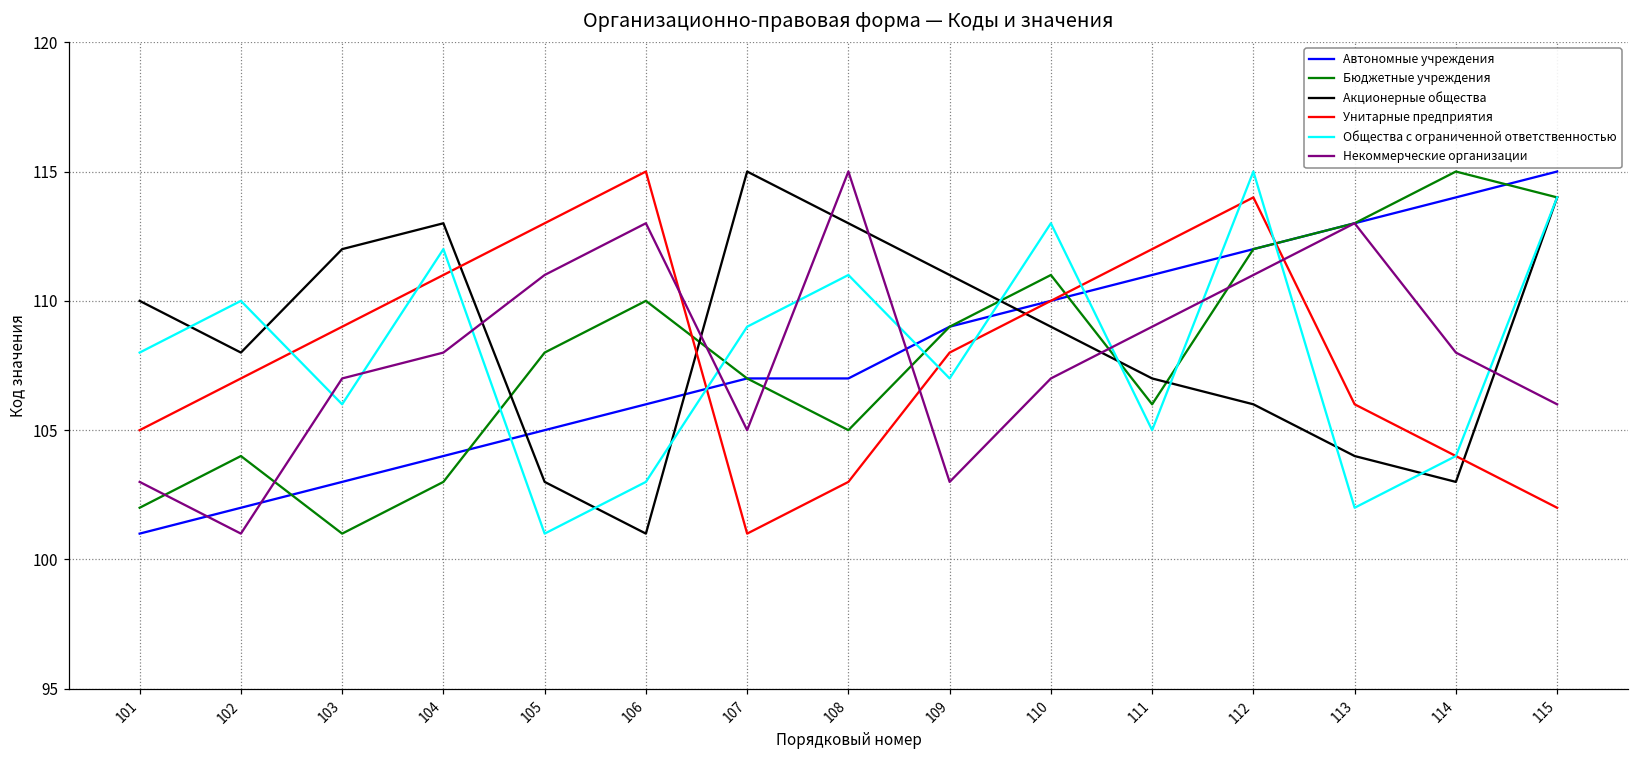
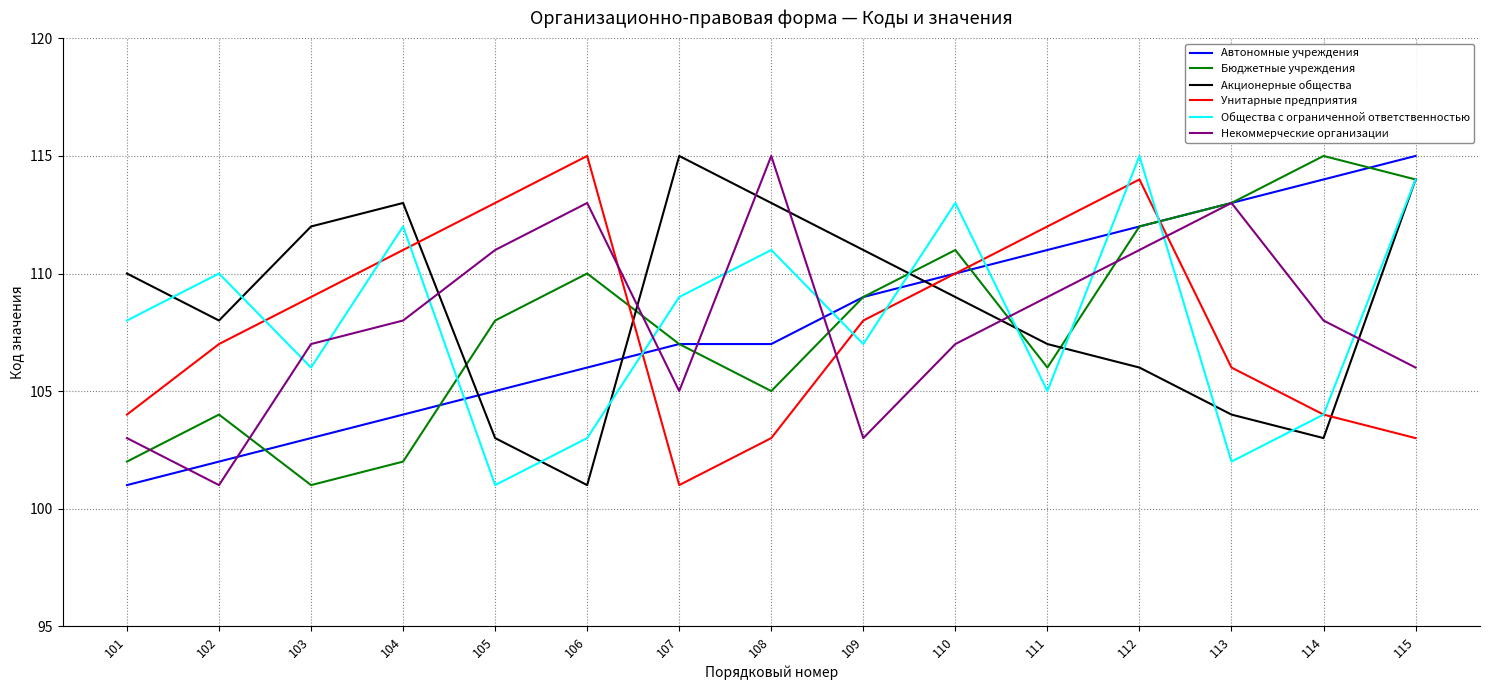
  {
    "Автономные учреждения": {
      "101": 101,
      "102": 102,
      "103": 103,
      "104": 104,
      "105": 105,
      "106": 106,
      "108": 107,
      "111": 111,
      "114": 114,
      "115": 115
    },
    "Бюджетные учреждения": {
      "101": 102,
      "102": 104,
      "103": 101,
-     "104": 103,
+     "104": 102,
      "105": 108,
      "106": 110,
      "108": 105,
      "110": 111,
      "111": 106,
      "114": 115
    },
    "Акционерные общества": {
      "101": 110,
      "102": 108,
      "103": 112,
      "104": 113,
      "105": 103,
      "106": 101,
      "107": 115,
      "108": 113,
      "109": 111,
      "110": 109,
      "111": 107,
      "112": 106,
      "113": 104,
      "114": 103
    },
    "Унитарные предприятия": {
-     "101": 105,
+     "101": 104,
      "102": 107,
      "103": 109,
      "104": 111,
      "105": 113,
      "106": 115,
      "107": 101,
      "108": 103,
      "109": 108,
      "111": 112,
      "112": 114,
      "113": 106,
-     "115": 102
+     "115": 103
    },
    "Общества с ограниченной ответственностью": {
      "101": 108,
      "102": 110,
      "103": 106,
      "104": 112,
      "105": 101,
      "106": 103,
      "107": 109,
      "108": 111,
      "109": 107,
      "110": 113,
      "111": 105,
      "112": 115,
      "113": 102
    },
    "Некоммерческие организации": {
      "101": 103,
      "102": 101,
      "103": 107,
      "104": 108,
      "105": 111,
      "106": 113,
      "107": 105,
      "108": 115,
      "109": 103,
      "110": 107,
      "111": 109,
      "112": 111,
      "114": 108,
      "115": 106
    }
  }
